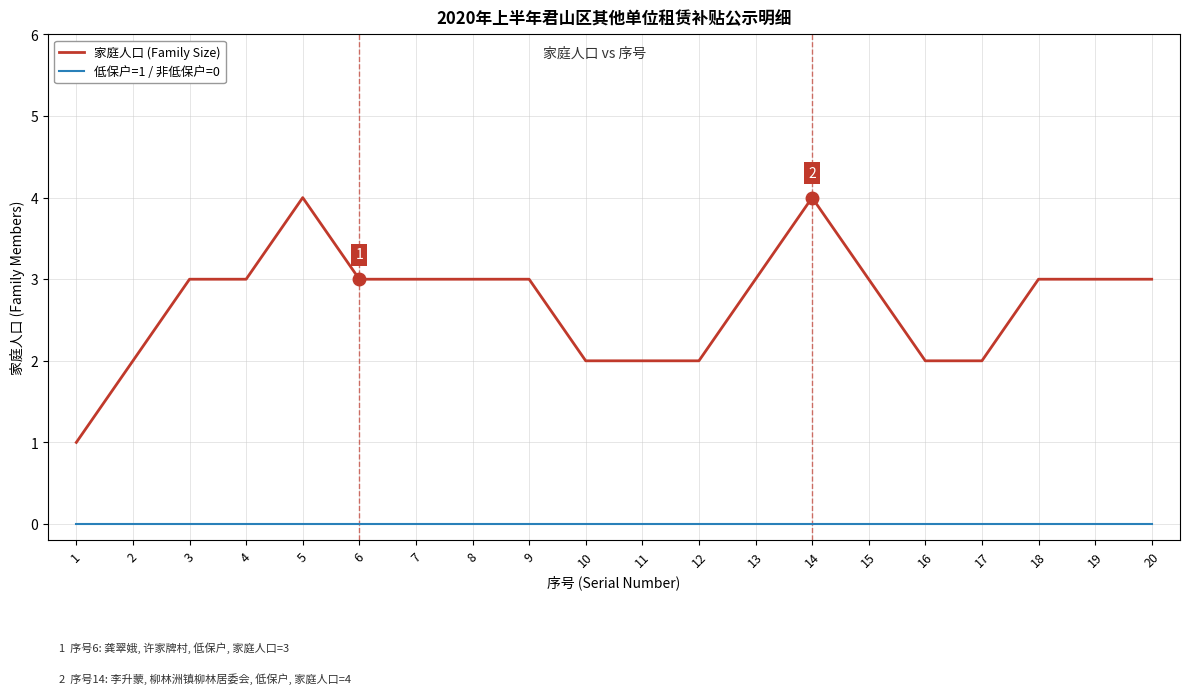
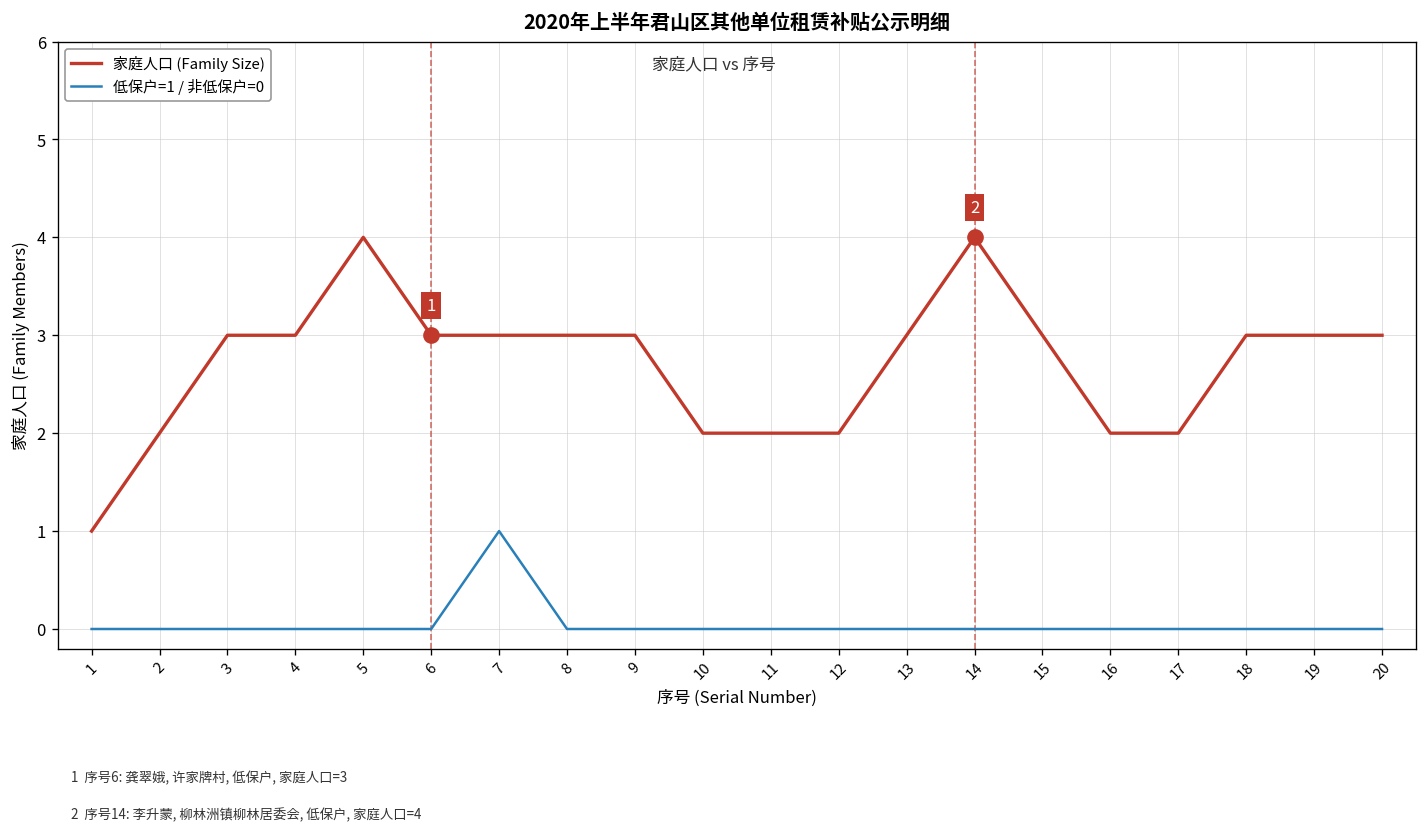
  {
    "低保户=1 / 非低保户=0": {
      "1": 0,
      "2": 0,
      "3": 0,
      "4": 0,
      "5": 0,
      "6": 0,
-     "7": 0,
+     "7": 1,
      "8": 0,
      "9": 0,
      "10": 0,
      "11": 0,
      "12": 0,
      "13": 0,
      "14": 0,
      "15": 0,
      "16": 0,
      "17": 0,
      "18": 0,
      "19": 0,
      "20": 0
    }
  }
